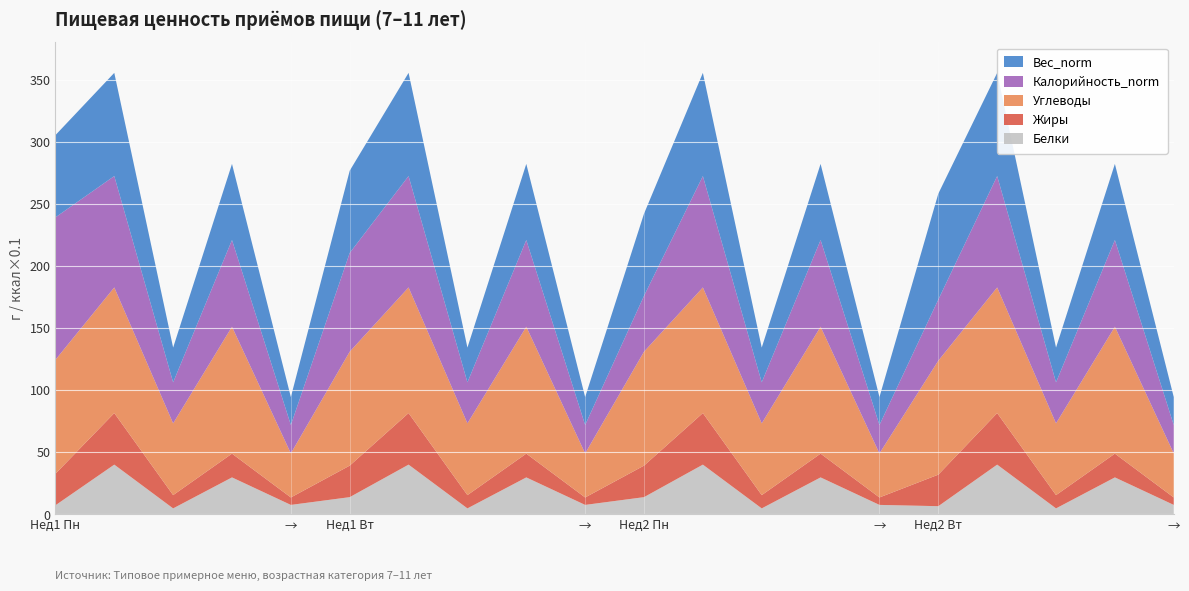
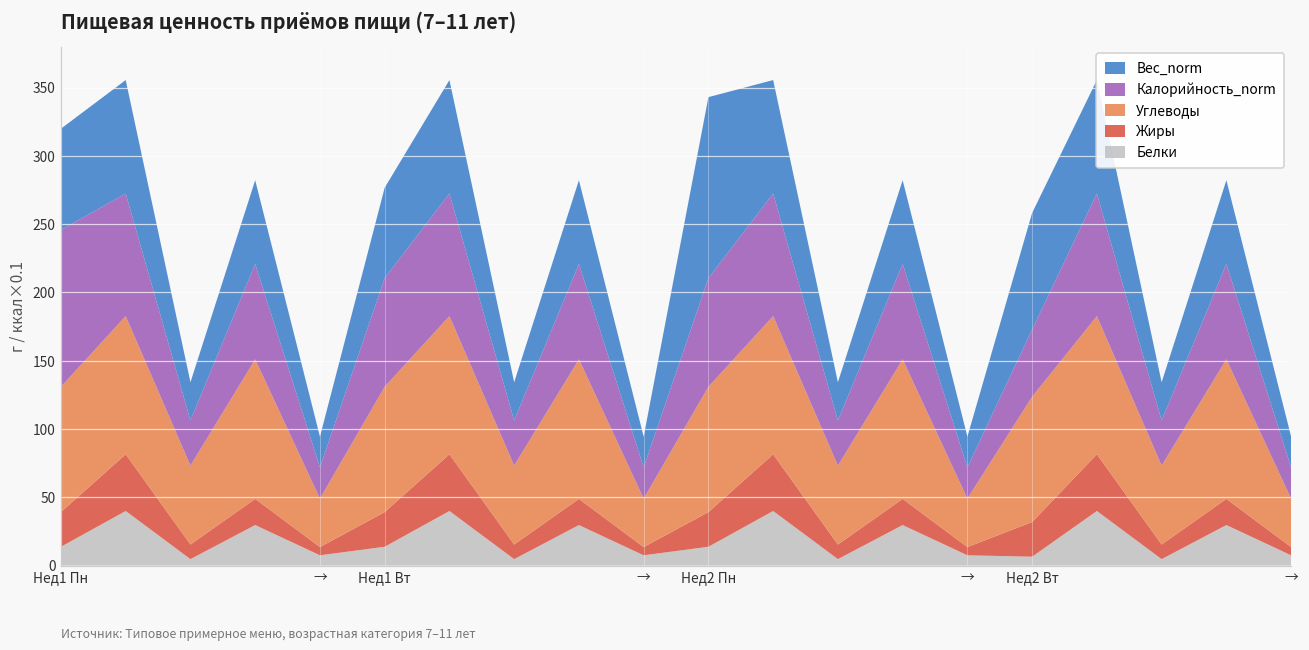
  {
    "Белки": {
-     "Нед1 Пн": 7,
+     "Нед1 Пн": 14,
      "Нед1 Вт": 14,
      "Нед2 Пн": 14,
      "Нед2 Вт": 7
    },
    "Калорийность_norm": {
      "Нед1 Пн": 115,
      "Нед1 Вт": 80,
-     "Нед2 Пн": 45,
+     "Нед2 Пн": 80,
      "Нед2 Вт": 49
    },
    "Вес_norm": {
-     "Нед1 Пн": 66,
+     "Нед1 Пн": 74,
      "Нед1 Вт": 66,
-     "Нед2 Пн": 66,
+     "Нед2 Пн": 133,
      "Нед2 Вт": 85
    }
  }
